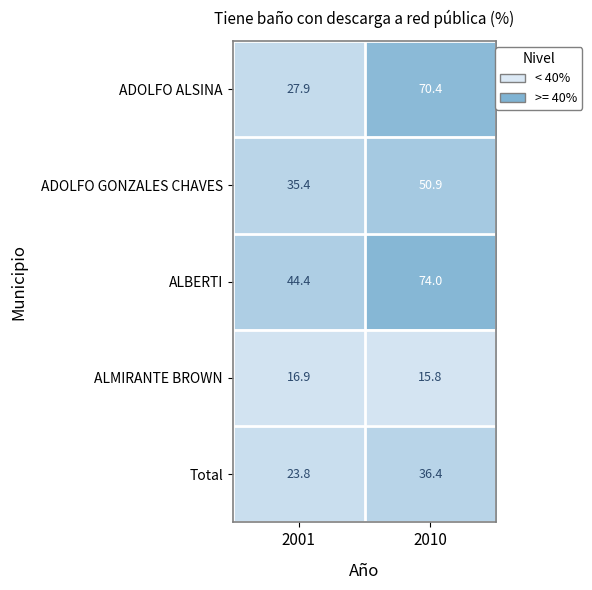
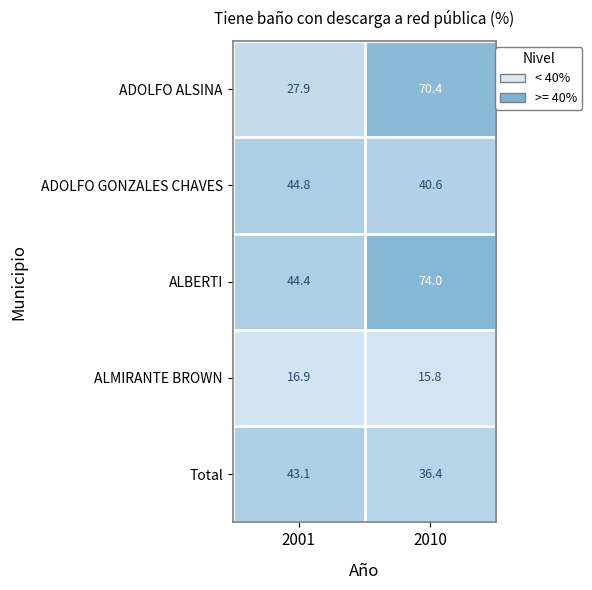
  {
    "ADOLFO ALSINA": {
      "2001": 27.9,
      "2010": 70.4
    },
    "ADOLFO GONZALES CHAVES": {
-     "2001": 35.4,
-     "2010": 50.9
+     "2001": 44.8,
+     "2010": 40.6
    },
    "ALBERTI": {
      "2001": 44.4,
      "2010": 74.0
    },
    "ALMIRANTE BROWN": {
      "2001": 16.9,
      "2010": 15.8
    },
    "Total": {
-     "2001": 23.8,
+     "2001": 43.1,
      "2010": 36.4
    }
  }
